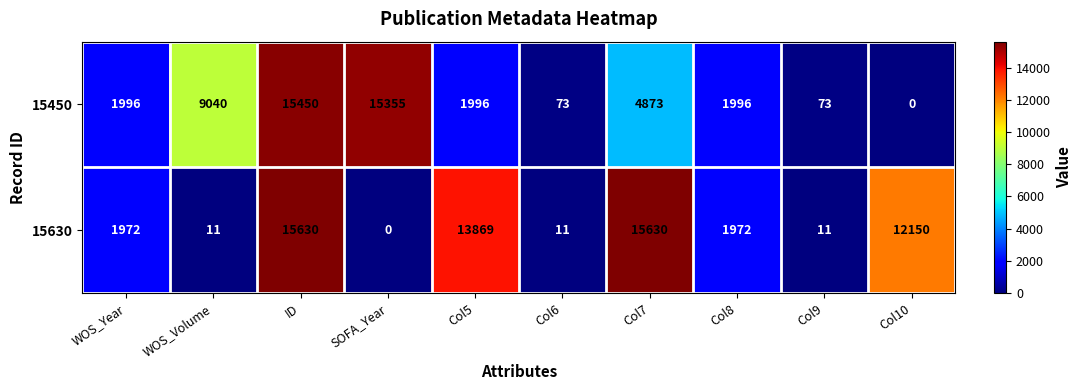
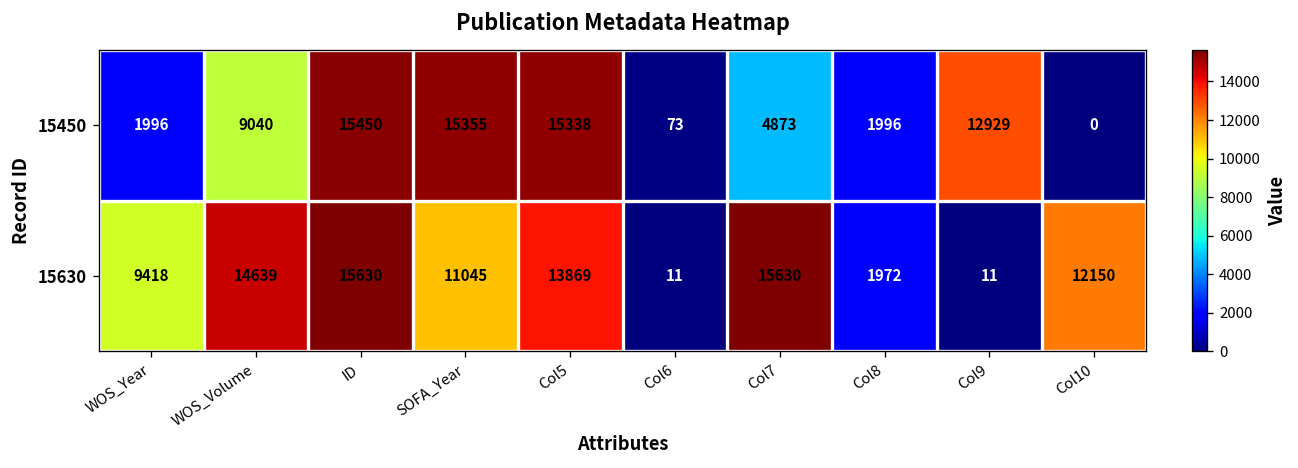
  {
    "15450": {
      "WOS_Year": 1996,
      "WOS_Volume": 9040,
      "ID": 15450,
      "SOFA_Year": 15355,
-     "Col5": 1996,
+     "Col5": 15338,
      "Col6": 73,
      "Col7": 4873,
      "Col8": 1996,
-     "Col9": 73,
+     "Col9": 12929,
      "Col10": 0
    },
    "15630": {
-     "WOS_Year": 1972,
-     "WOS_Volume": 11,
+     "WOS_Year": 9418,
+     "WOS_Volume": 14639,
      "ID": 15630,
-     "SOFA_Year": 0,
+     "SOFA_Year": 11045,
      "Col5": 13869,
      "Col6": 11,
      "Col7": 15630,
      "Col8": 1972,
      "Col9": 11,
      "Col10": 12150
    }
  }
